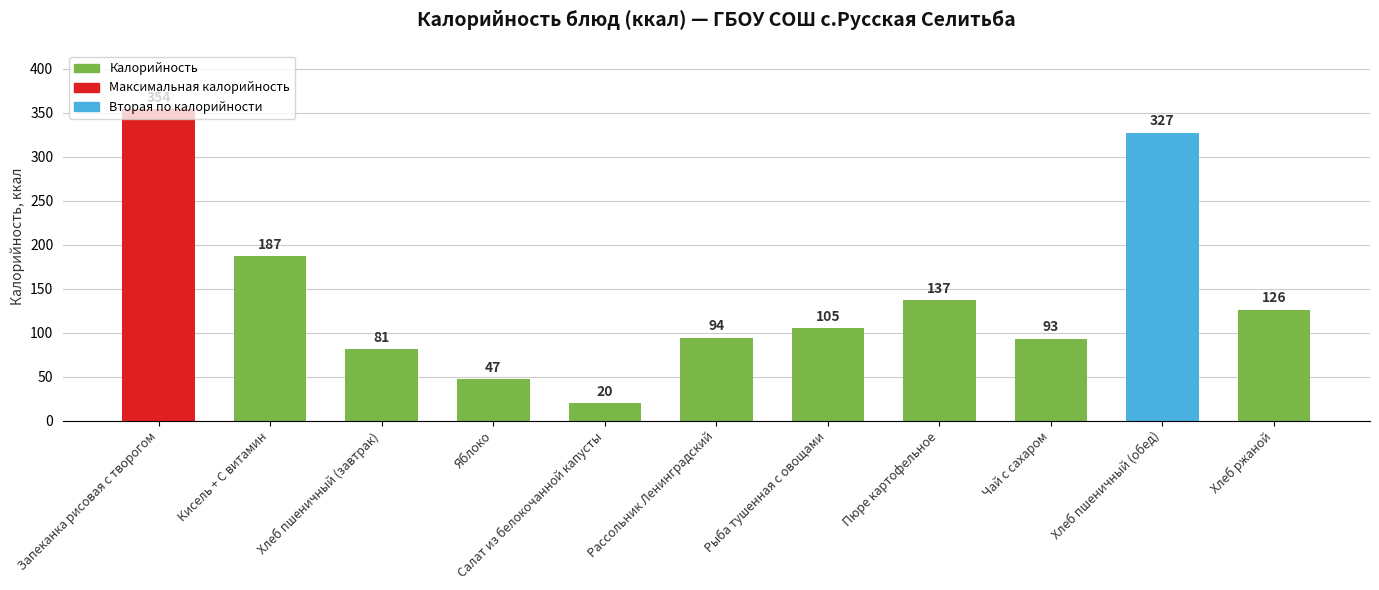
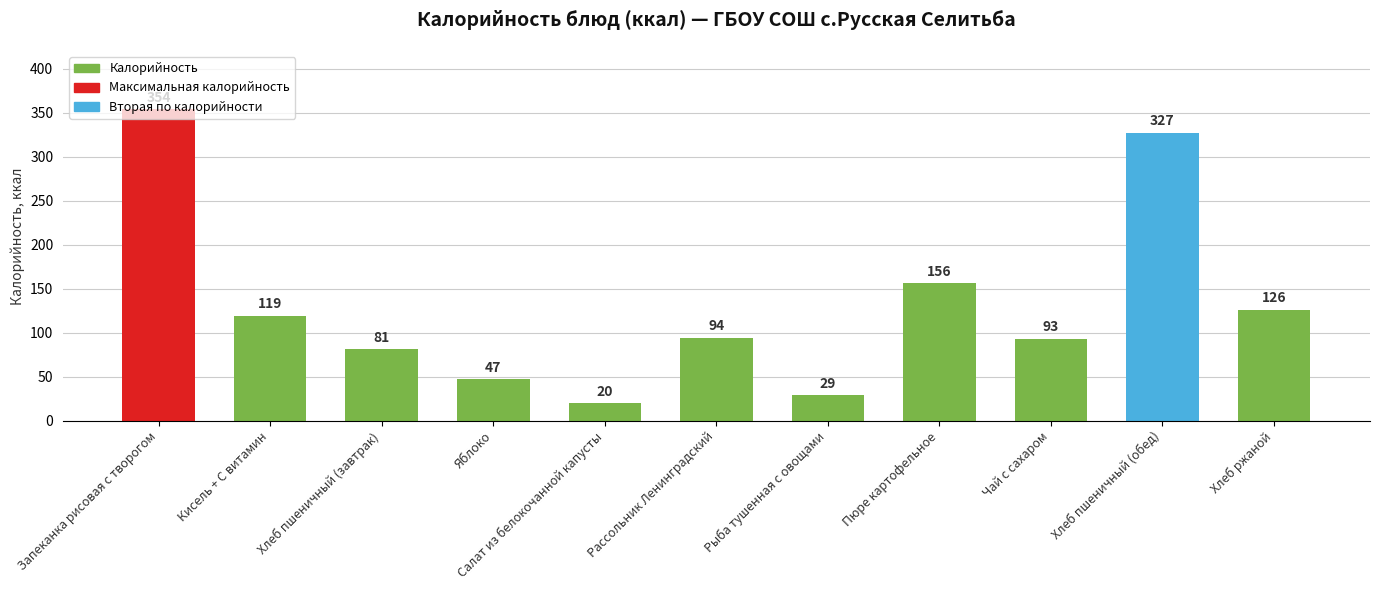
  {
-   "Кисель + С витамин": 187,
+   "Кисель + С витамин": 119,
    "Хлеб пшеничный (завтрак)": 81,
    "Яблоко": 47,
    "Салат из белокочанной капусты": 20,
    "Рассольник Ленинградский": 94,
-   "Рыба тушенная с овощами": 105,
-   "Пюре картофельное": 137,
+   "Рыба тушенная с овощами": 29,
+   "Пюре картофельное": 156,
    "Чай с сахаром": 93,
    "Хлеб пшеничный (обед)": 327,
    "Хлеб ржаной": 126
  }
